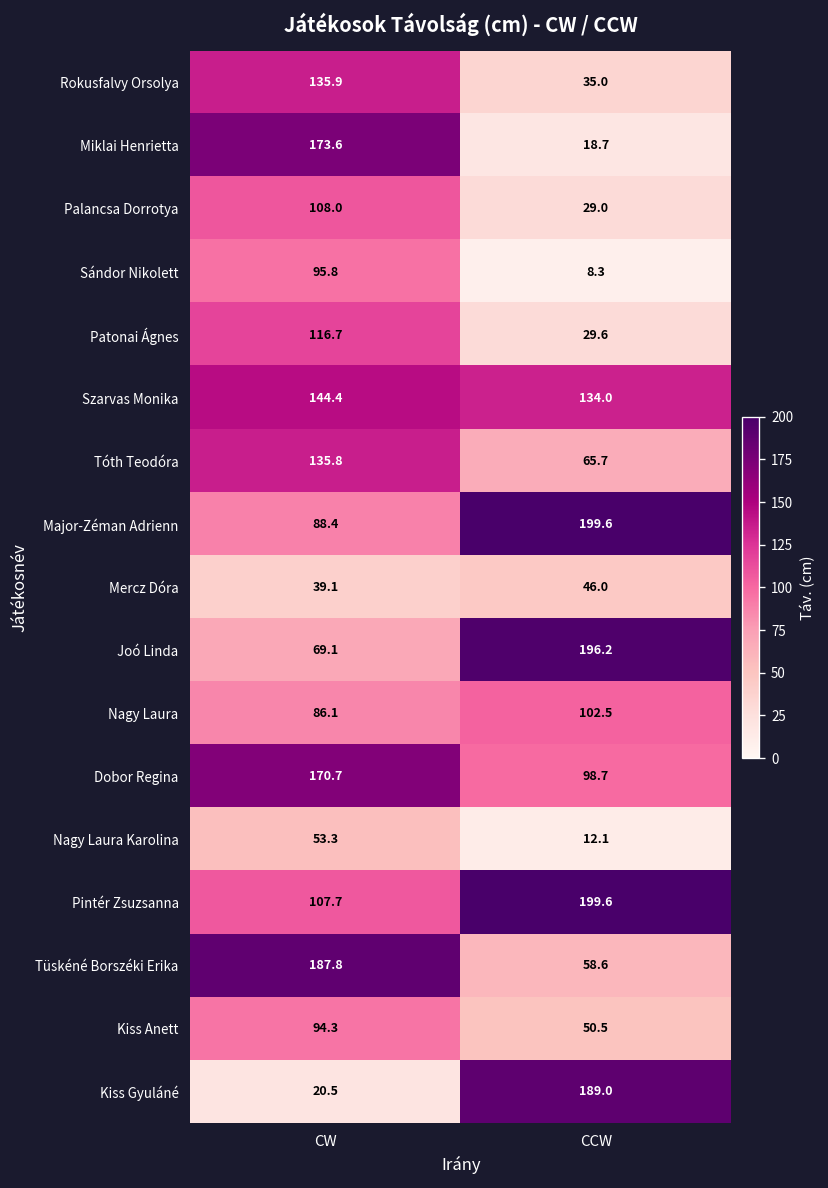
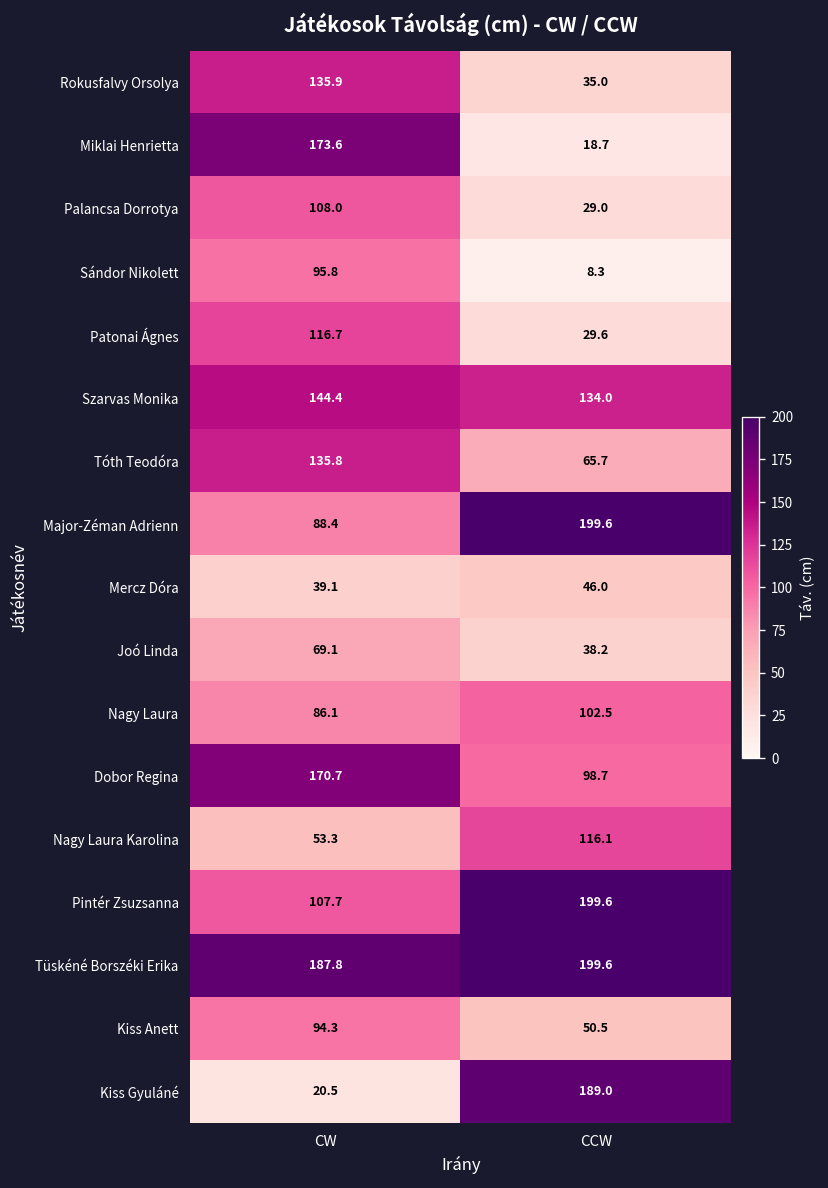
  {
    "Rokusfalvy Orsolya": {
      "CW": 135.9,
      "CCW": 35.0
    },
    "Miklai Henrietta": {
      "CW": 173.6,
      "CCW": 18.7
    },
    "Palancsa Dorrotya": {
      "CW": 108.0,
      "CCW": 29.0
    },
    "Sándor Nikolett": {
      "CW": 95.8,
      "CCW": 8.3
    },
    "Patonai Ágnes": {
      "CW": 116.7,
      "CCW": 29.6
    },
    "Szarvas Monika": {
      "CW": 144.4,
      "CCW": 134.0
    },
    "Tóth Teodóra": {
      "CW": 135.8,
      "CCW": 65.7
    },
    "Major-Zéman Adrienn": {
      "CW": 88.4,
      "CCW": 199.6
    },
    "Mercz Dóra": {
      "CW": 39.1,
      "CCW": 46.0
    },
    "Joó Linda": {
      "CW": 69.1,
-     "CCW": 196.2
+     "CCW": 38.2
    },
    "Nagy Laura": {
      "CW": 86.1,
      "CCW": 102.5
    },
    "Dobor Regina": {
      "CW": 170.7,
      "CCW": 98.7
    },
    "Nagy Laura Karolina": {
      "CW": 53.3,
-     "CCW": 12.1
+     "CCW": 116.1
    },
    "Pintér Zsuzsanna": {
      "CW": 107.7,
      "CCW": 199.6
    },
    "Tüskéné Borszéki Erika": {
      "CW": 187.8,
-     "CCW": 58.6
+     "CCW": 199.6
    },
    "Kiss Anett": {
      "CW": 94.3,
      "CCW": 50.5
    },
    "Kiss Gyuláné": {
      "CW": 20.5,
      "CCW": 189.0
    }
  }
